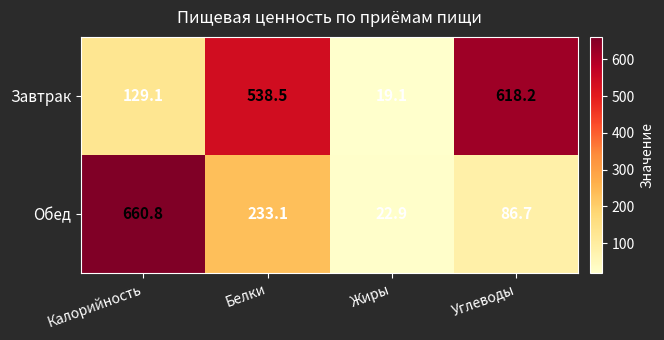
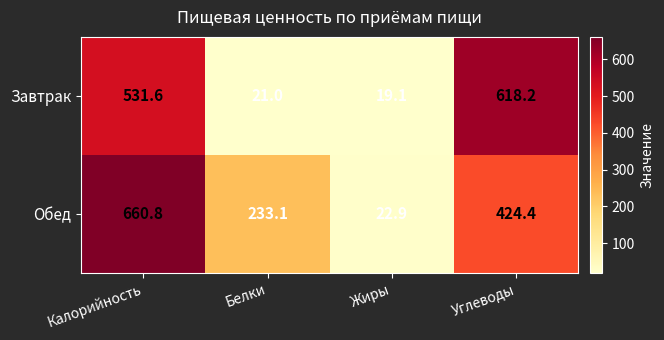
  {
    "Завтрак": {
-     "Калорийность": 129.1,
-     "Белки": 538.5,
+     "Калорийность": 531.6,
+     "Белки": 21.0,
      "Жиры": 19.1,
      "Углеводы": 618.2
    },
    "Обед": {
      "Калорийность": 660.8,
      "Белки": 233.1,
      "Жиры": 22.9,
-     "Углеводы": 86.7
+     "Углеводы": 424.4
    }
  }
